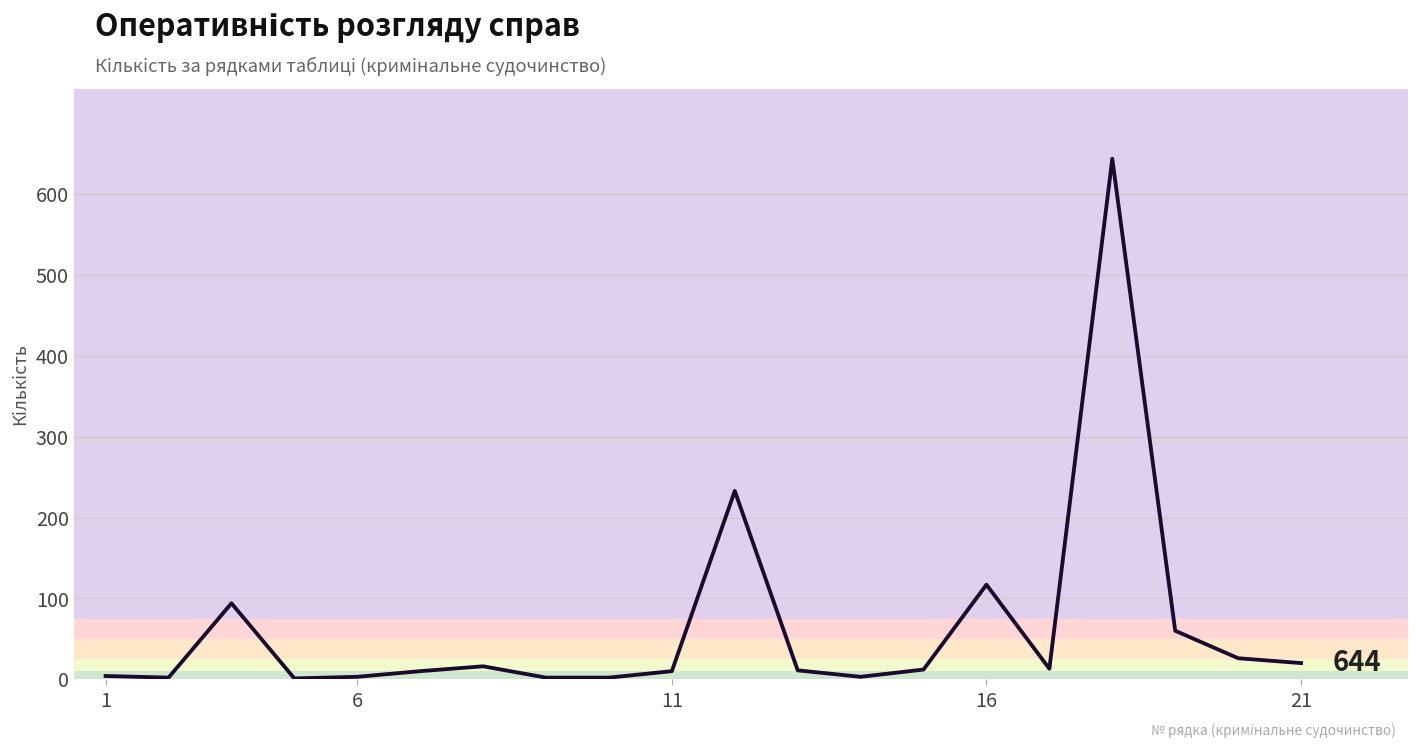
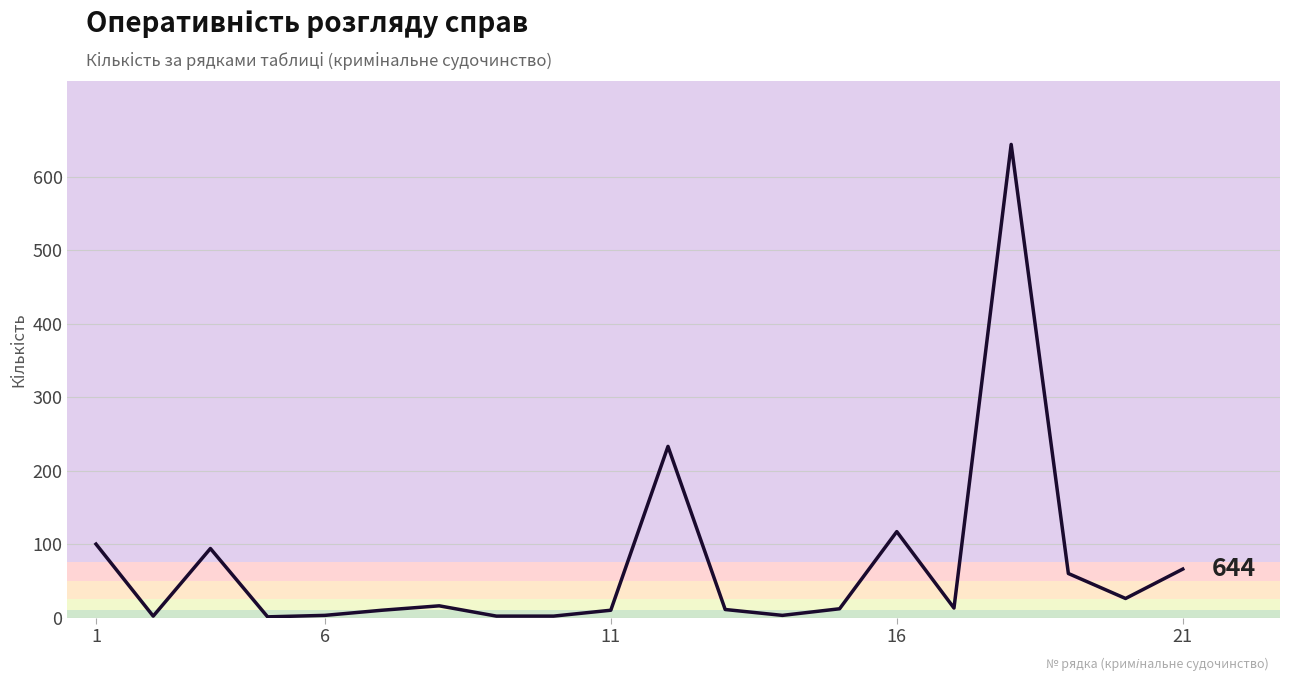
  {
-   "1": 0,
+   "1": 100,
    "6": 0,
    "11": 10,
    "16": 120,
-   "21": 20
+   "21": 70
  }
